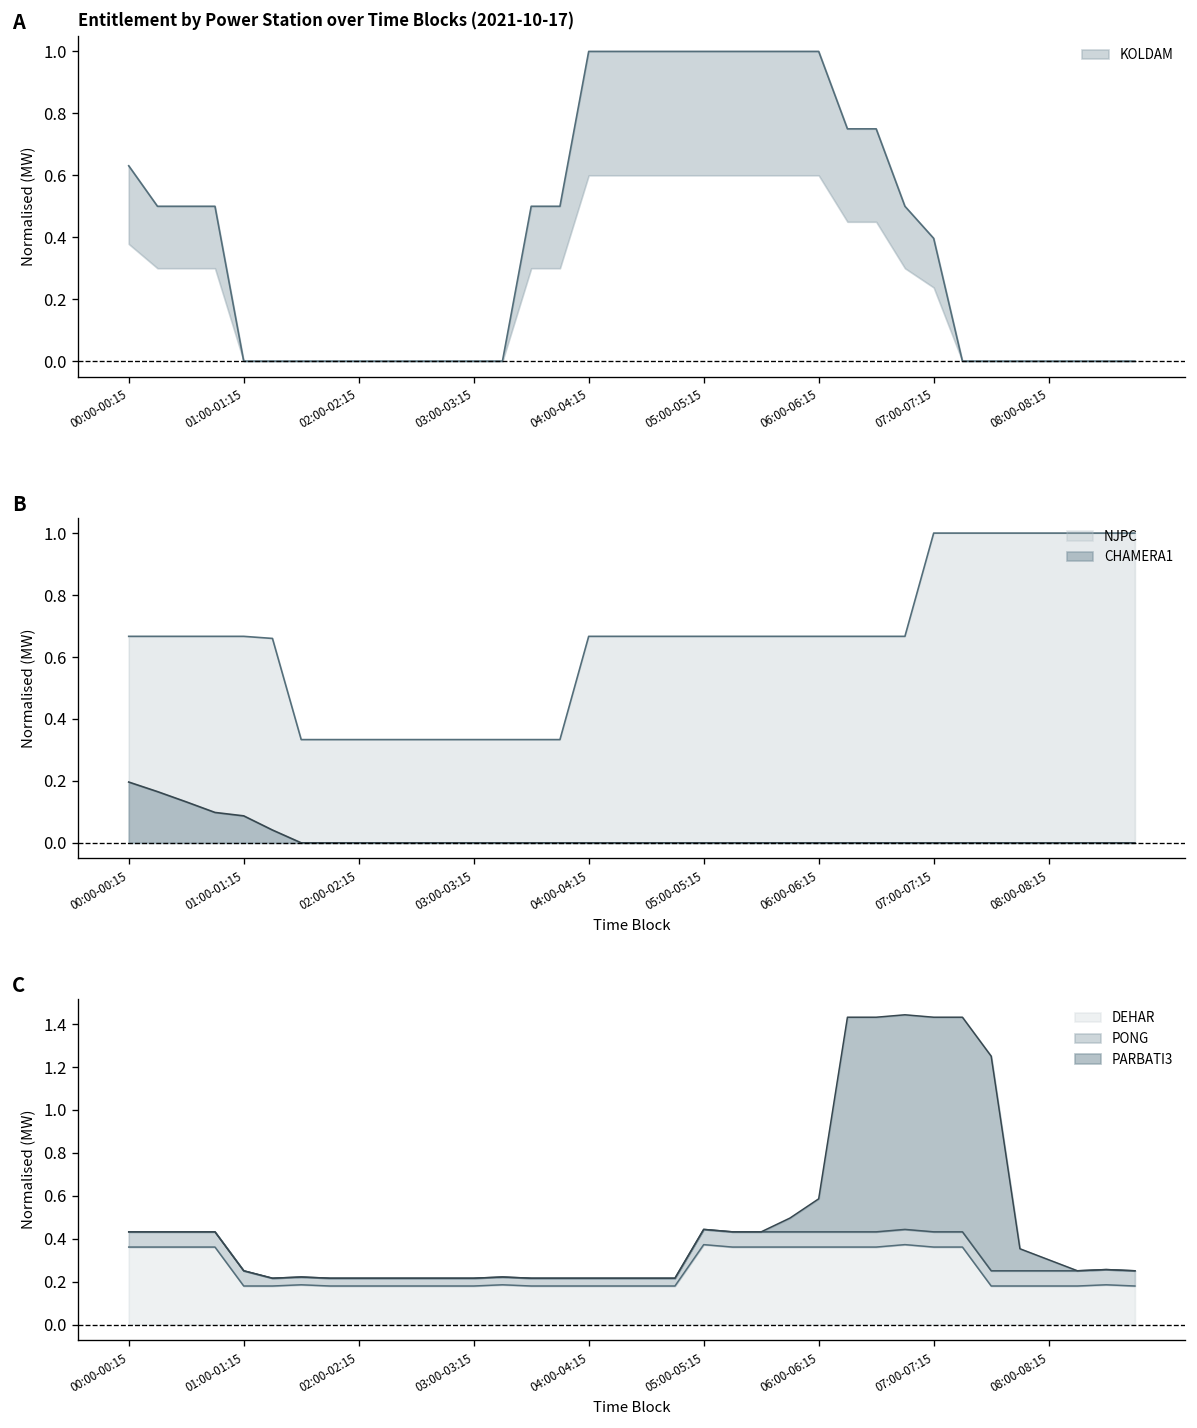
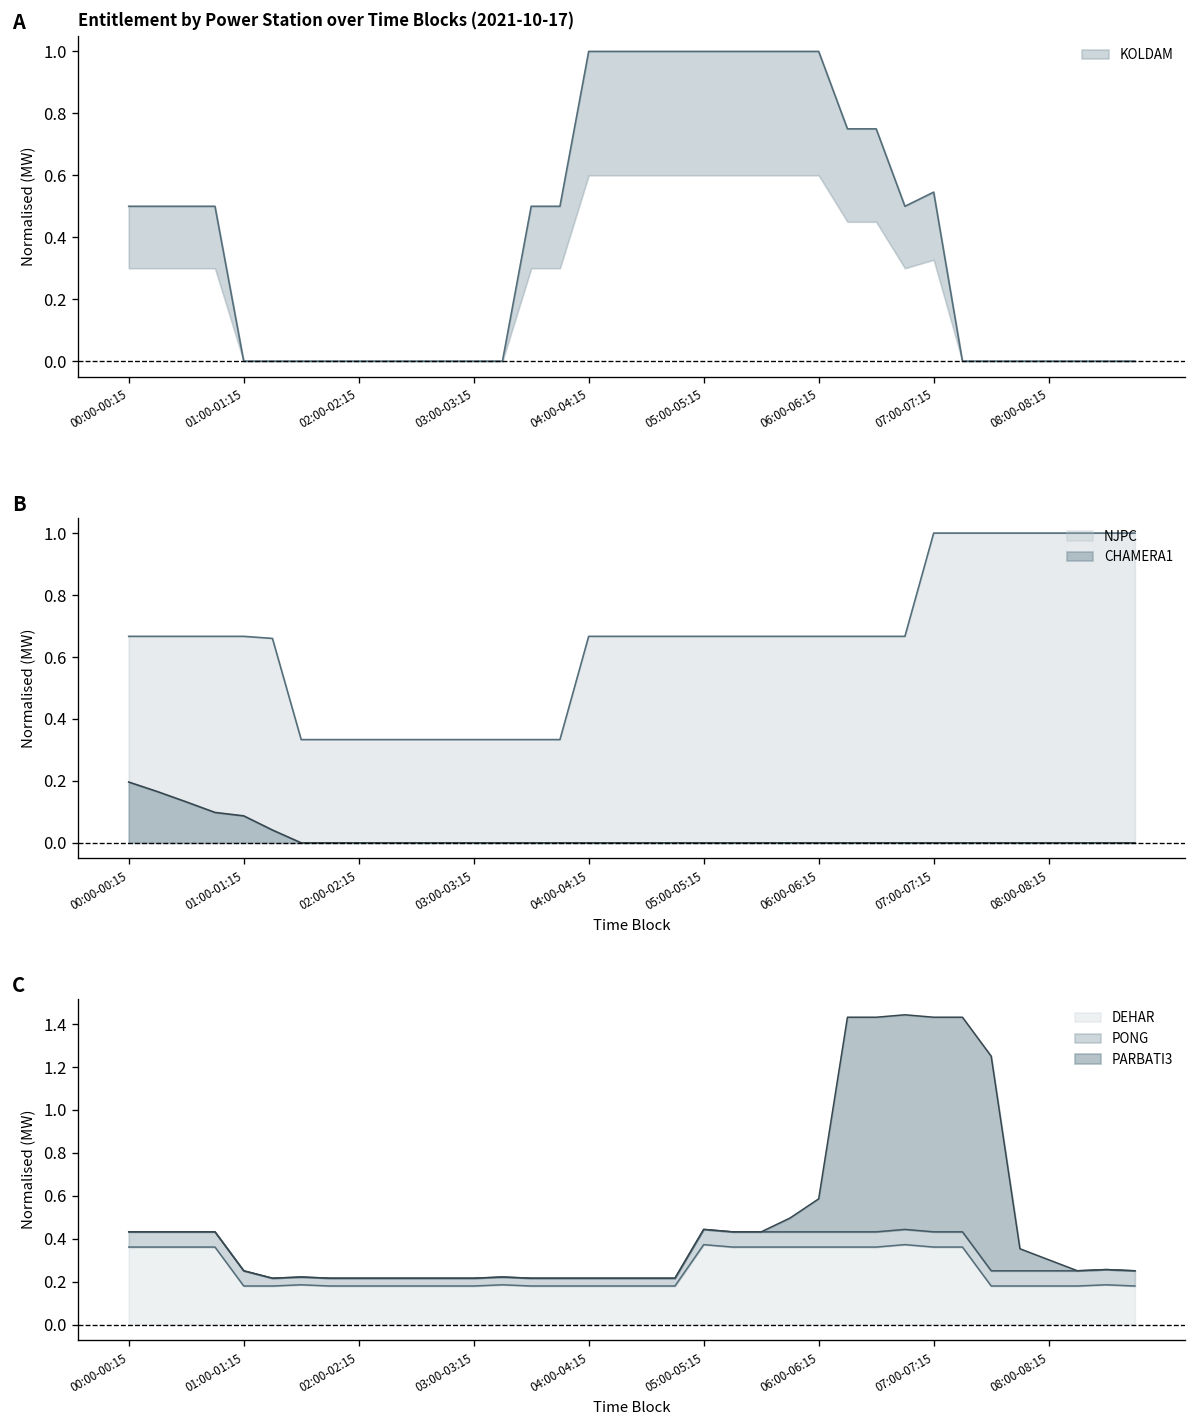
  {
    "Entitlement by Power Station over Time Blocks (2021-10-17)": {
-     "00:00-00:15": 0.63,
+     "00:00-00:15": 0.50,
      "01:00-01:15": 0.00,
      "02:00-02:15": 0.00,
      "03:00-03:15": 0.00,
      "04:00-04:15": 1.00,
      "05:00-05:15": 1.00,
      "06:00-06:15": 1.00,
-     "07:00-07:15": 0.40,
+     "07:00-07:15": 0.55,
      "08:00-08:15": 0.00
    }
  }
